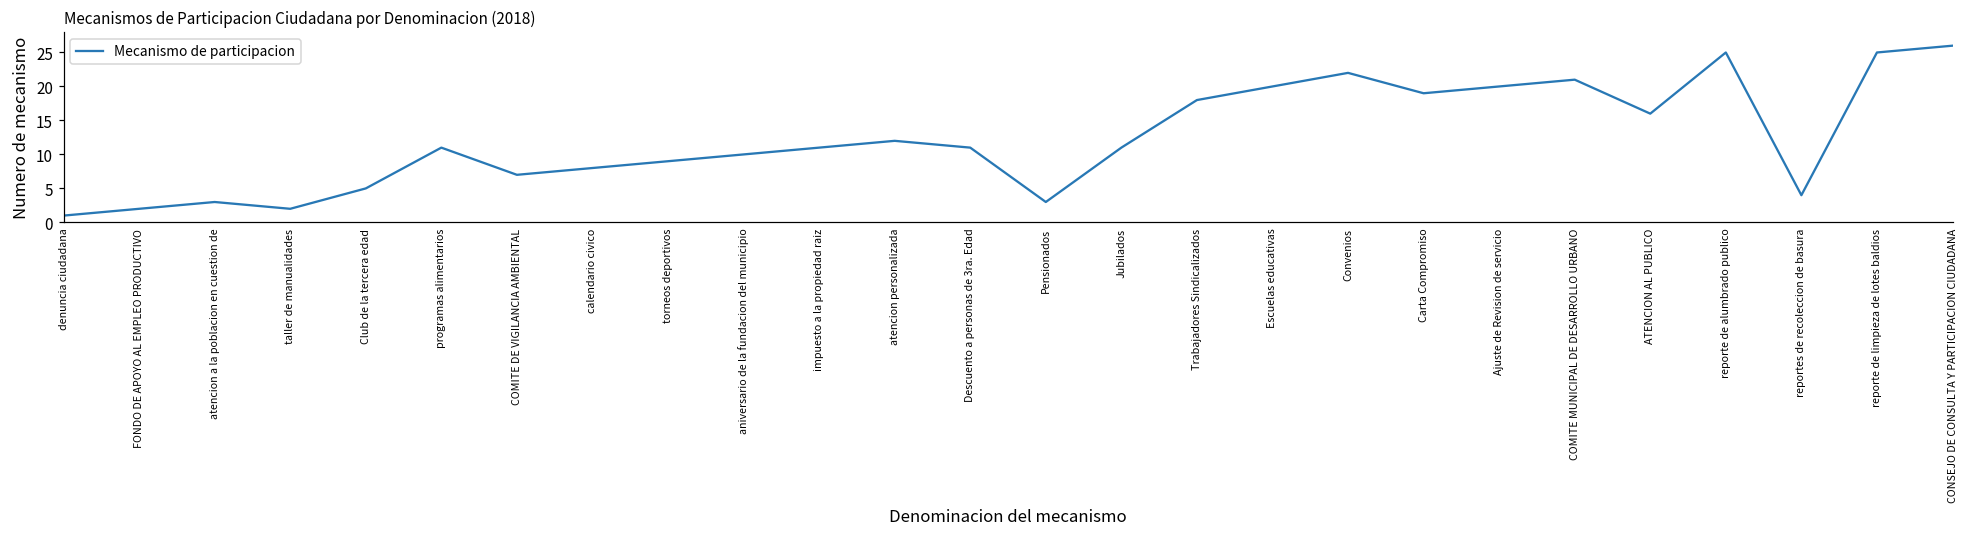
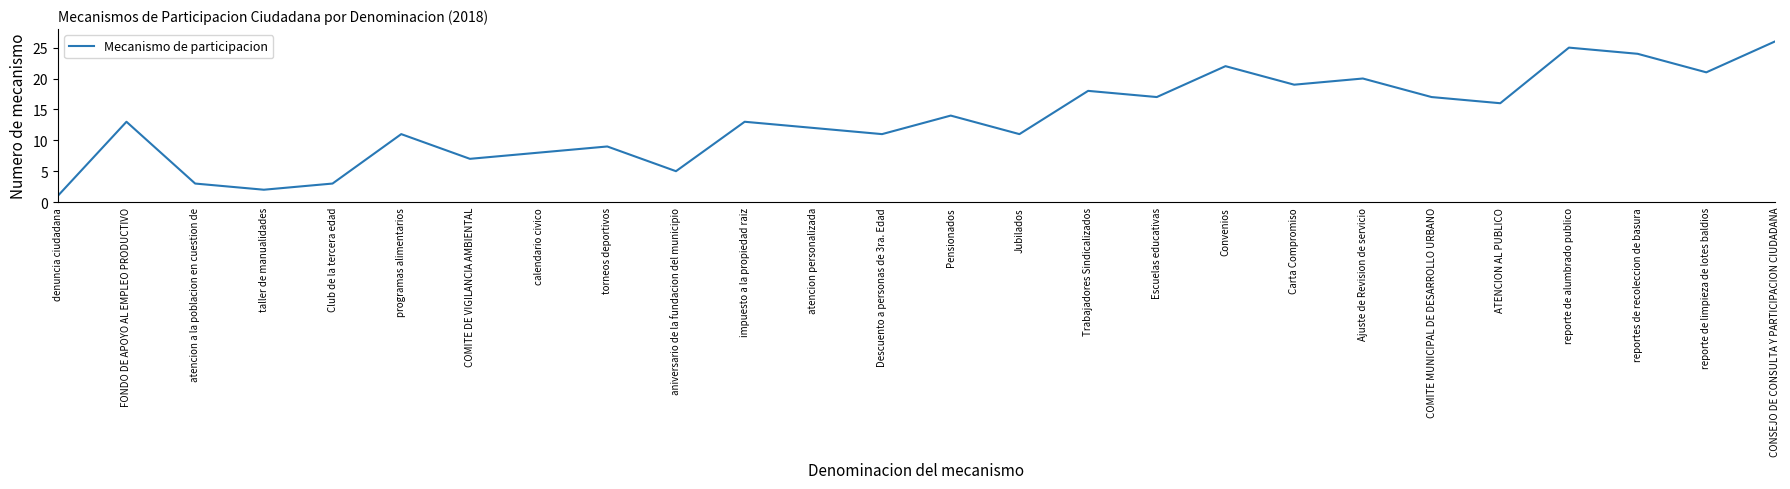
  {
    "denuncia ciudadana": 1,
-   "FONDO DE APOYO AL EMPLEO PRODUCTIVO": 2,
+   "FONDO DE APOYO AL EMPLEO PRODUCTIVO": 13,
    "atencion a la poblacion en cuestion de": 3,
    "taller de manualidades": 2,
-   "Club de la tercera edad": 5,
+   "Club de la tercera edad": 3,
    "programas alimentarios": 11,
    "COMITE DE VIGILANCIA AMBIENTAL": 7,
    "calendario civico": 8,
    "torneos deportivos": 9,
-   "aniversario de la fundacion del municipio": 10,
-   "impuesto a la propiedad raiz": 11,
+   "aniversario de la fundacion del municipio": 5,
+   "impuesto a la propiedad raiz": 13,
    "atencion personalizada": 12,
    "Descuento a personas de 3ra. Edad": 11,
-   "Pensionados": 3,
+   "Pensionados": 14,
    "Jubilados": 11,
    "Trabajadores Sindicalizados": 18,
-   "Escuelas educativas": 20,
+   "Escuelas educativas": 17,
    "Convenios": 22,
    "Carta Compromiso": 19,
    "Ajuste de Revision de servicio": 20,
-   "COMITE MUNICIPAL DE DESARROLLO URBANO": 21,
+   "COMITE MUNICIPAL DE DESARROLLO URBANO": 17,
    "ATENCION AL PUBLICO": 16,
    "reporte de alumbrado publico": 25,
-   "reportes de recoleccion de basura": 4,
-   "reporte de limpieza de lotes baldios": 25,
+   "reportes de recoleccion de basura": 24,
+   "reporte de limpieza de lotes baldios": 21,
    "CONSEJO DE CONSULTA Y PARTICIPACION CIUDADANA": 26
  }
